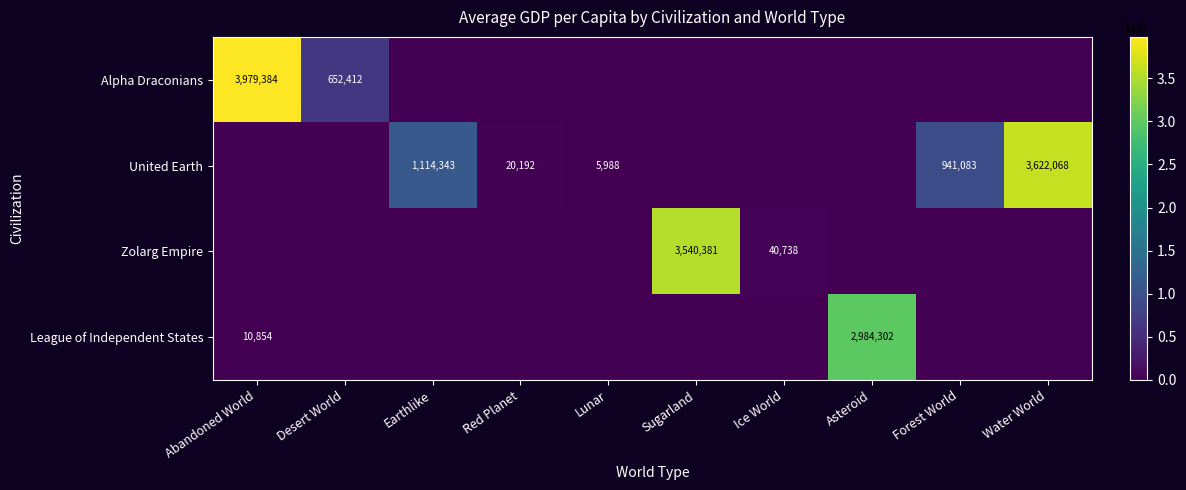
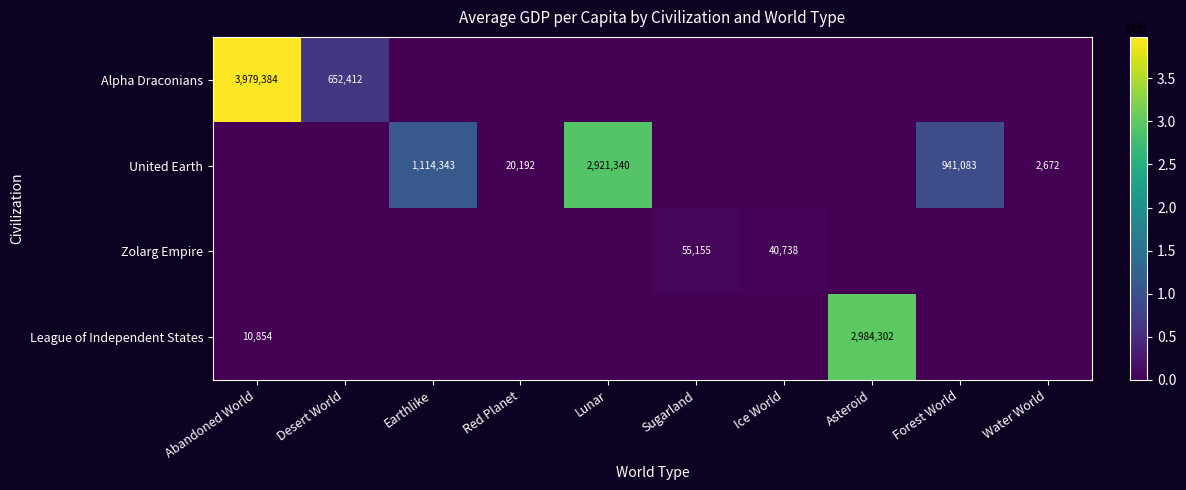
  {
    "Alpha Draconians": {
      "Abandoned World": "3,979,384",
      "Desert World": "652,412"
    },
    "United Earth": {
      "Earthlike": "1,114,343",
      "Red Planet": "20,192",
-     "Lunar": "5,988",
+     "Lunar": "2,921,340",
      "Forest World": "941,083",
-     "Water World": "3,622,068"
+     "Water World": "2,672"
    },
    "Zolarg Empire": {
-     "Sugarland": "3,540,381",
+     "Sugarland": "55,155",
      "Ice World": "40,738"
    },
    "League of Independent States": {
      "Abandoned World": "10,854",
      "Asteroid": "2,984,302"
    }
  }
